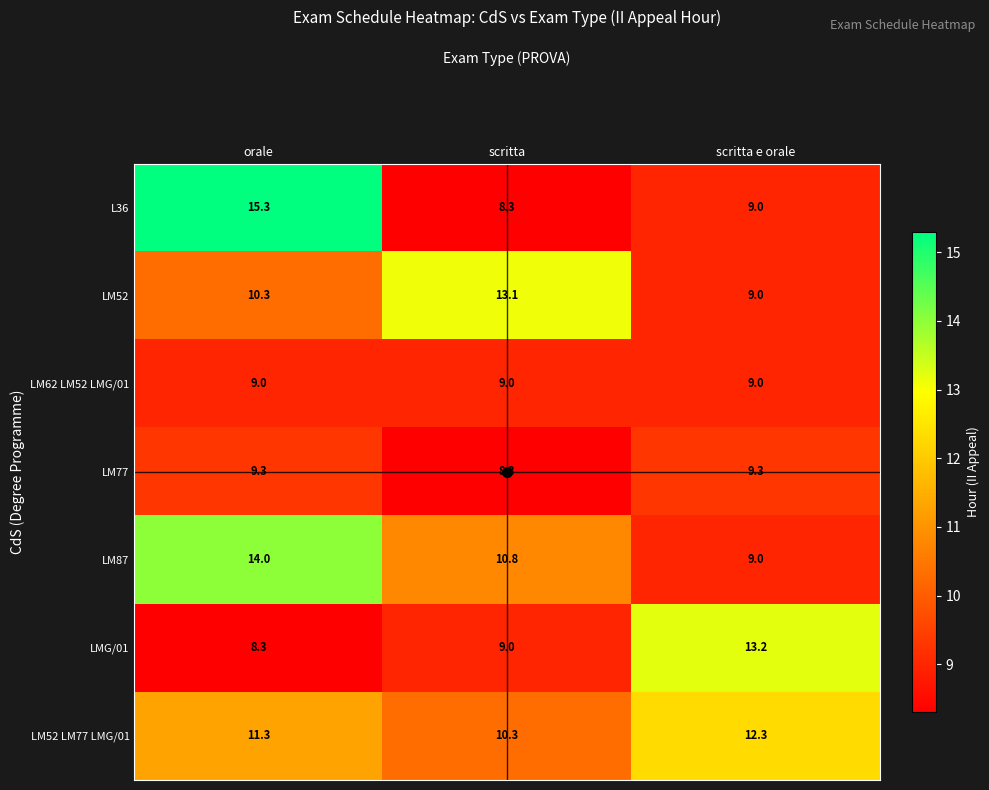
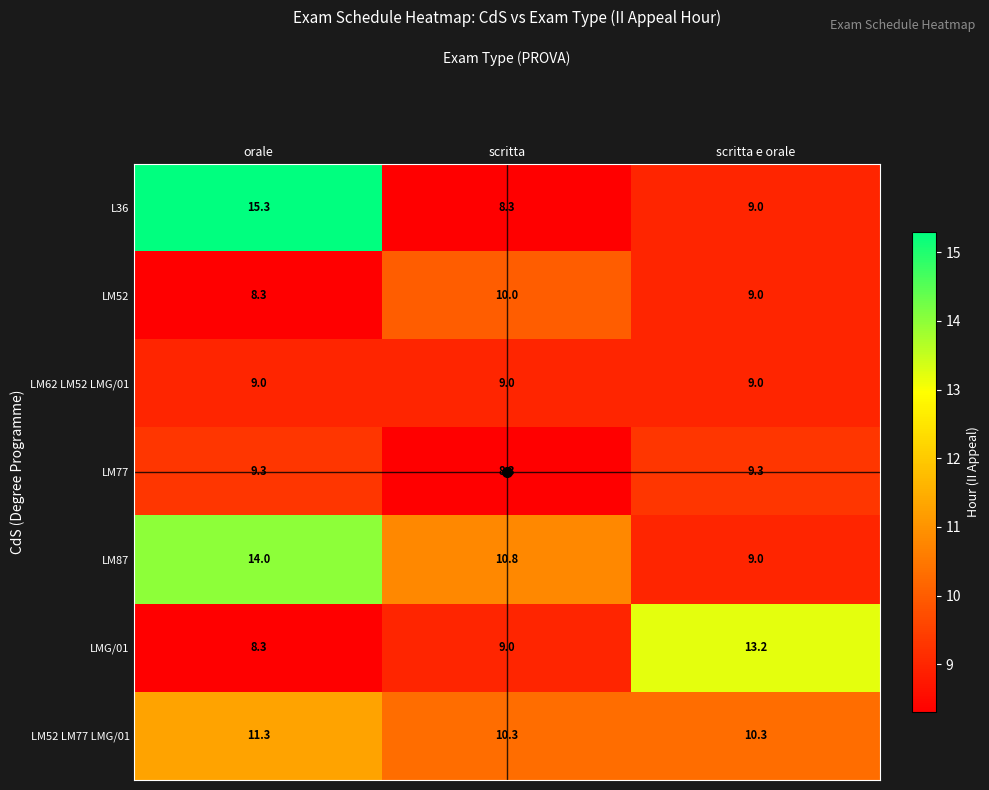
  {
    "L36": {
      "orale": 15.3,
      "scritta": 8.3,
      "scritta e orale": 9.0
    },
    "LM52": {
-     "orale": 10.3,
-     "scritta": 13.1,
+     "orale": 8.3,
+     "scritta": 10.0,
      "scritta e orale": 9.0
    },
    "LM62 LM52 LMG/01": {
      "orale": 9.0,
      "scritta": 9.0,
      "scritta e orale": 9.0
    },
    "LM77": {
      "orale": 9.3,
      "scritta e orale": 9.3
    },
    "LM87": {
      "orale": 14.0,
      "scritta": 10.8,
      "scritta e orale": 9.0
    },
    "LMG/01": {
      "orale": 8.3,
      "scritta": 9.0,
      "scritta e orale": 13.2
    },
    "LM52 LM77 LMG/01": {
      "orale": 11.3,
      "scritta": 10.3,
-     "scritta e orale": 12.3
+     "scritta e orale": 10.3
    }
  }
